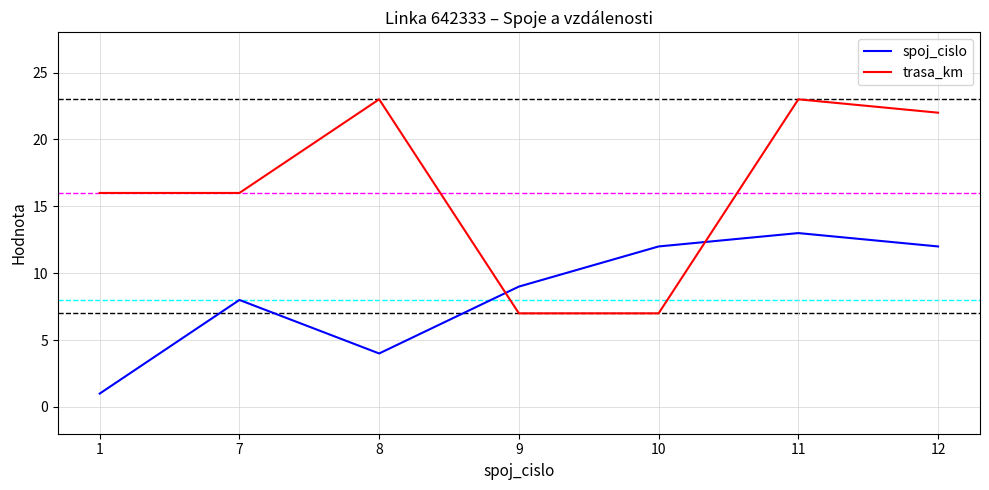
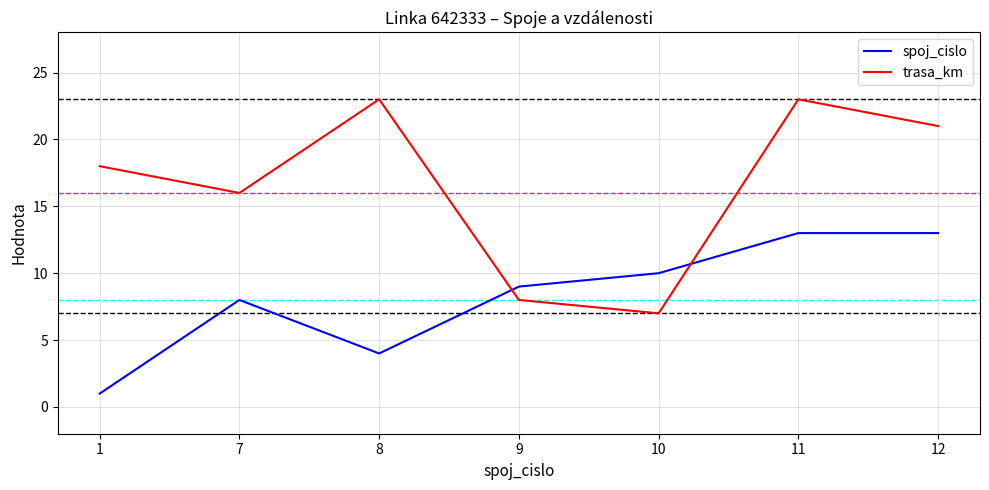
  {
    "spoj_cislo": {
      "1": 1,
      "7": 8,
      "8": 4,
      "9": 9,
-     "10": 12,
+     "10": 10,
      "11": 13,
-     "12": 12
+     "12": 13
    },
    "trasa_km": {
-     "1": 16,
+     "1": 18,
      "7": 16,
      "8": 23,
-     "9": 7,
+     "9": 8,
      "10": 7,
      "11": 23,
-     "12": 22
+     "12": 21
    }
  }
